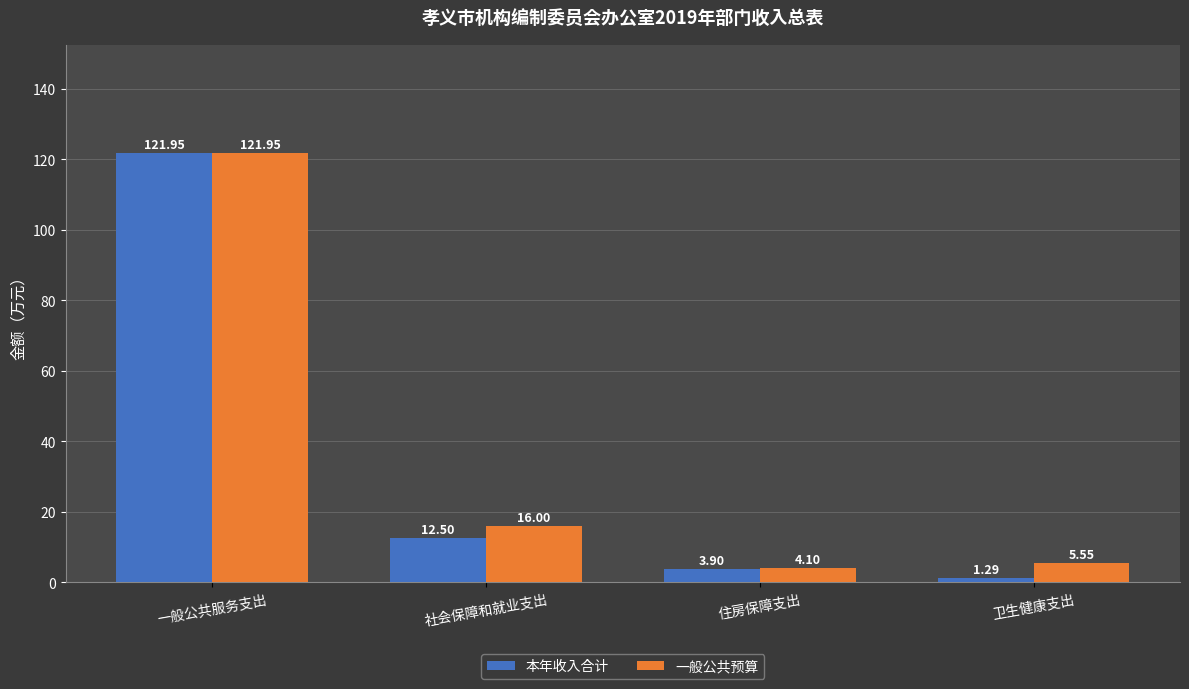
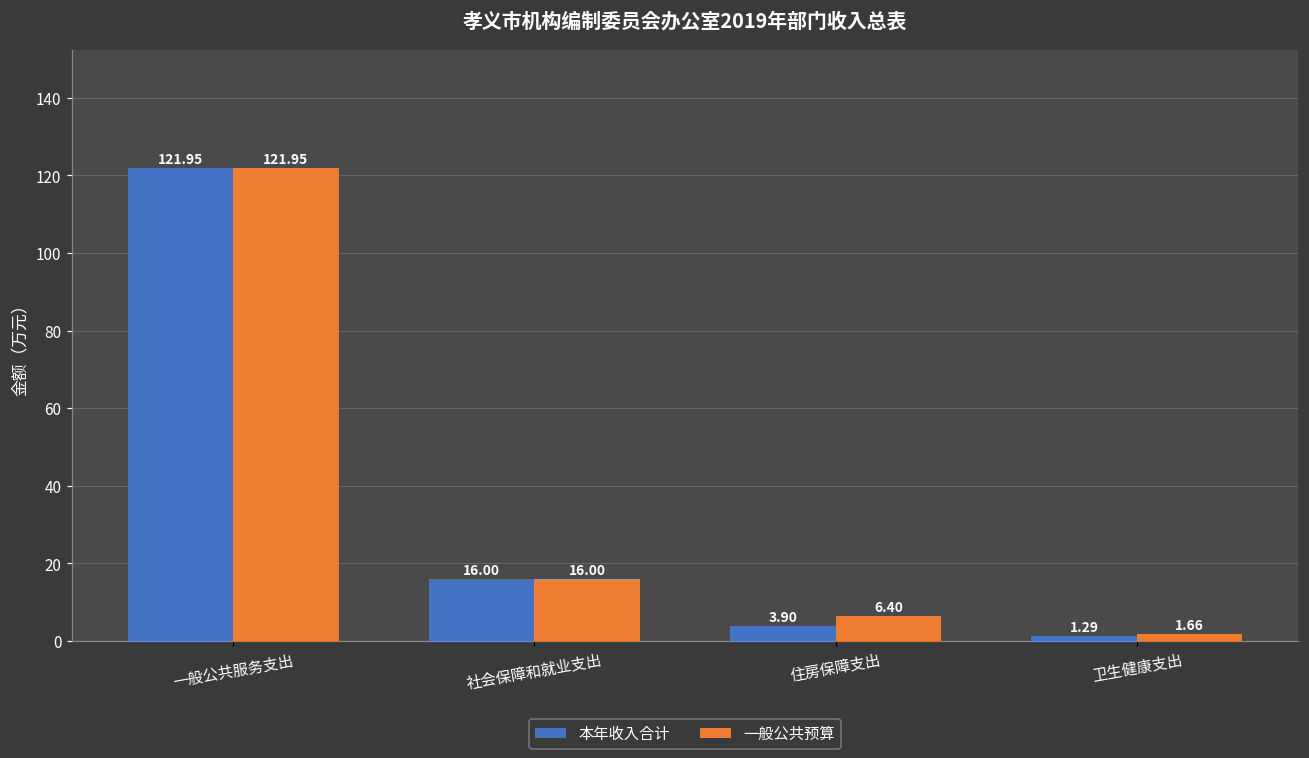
  {
    "本年收入合计": {
      "一般公共服务支出": 121.95,
-     "社会保障和就业支出": 12.50,
+     "社会保障和就业支出": 16.00,
      "住房保障支出": 3.90,
      "卫生健康支出": 1.29
    },
    "一般公共预算": {
      "一般公共服务支出": 121.95,
      "社会保障和就业支出": 16.00,
-     "住房保障支出": 4.10,
-     "卫生健康支出": 5.55
+     "住房保障支出": 6.40,
+     "卫生健康支出": 1.66
    }
  }
